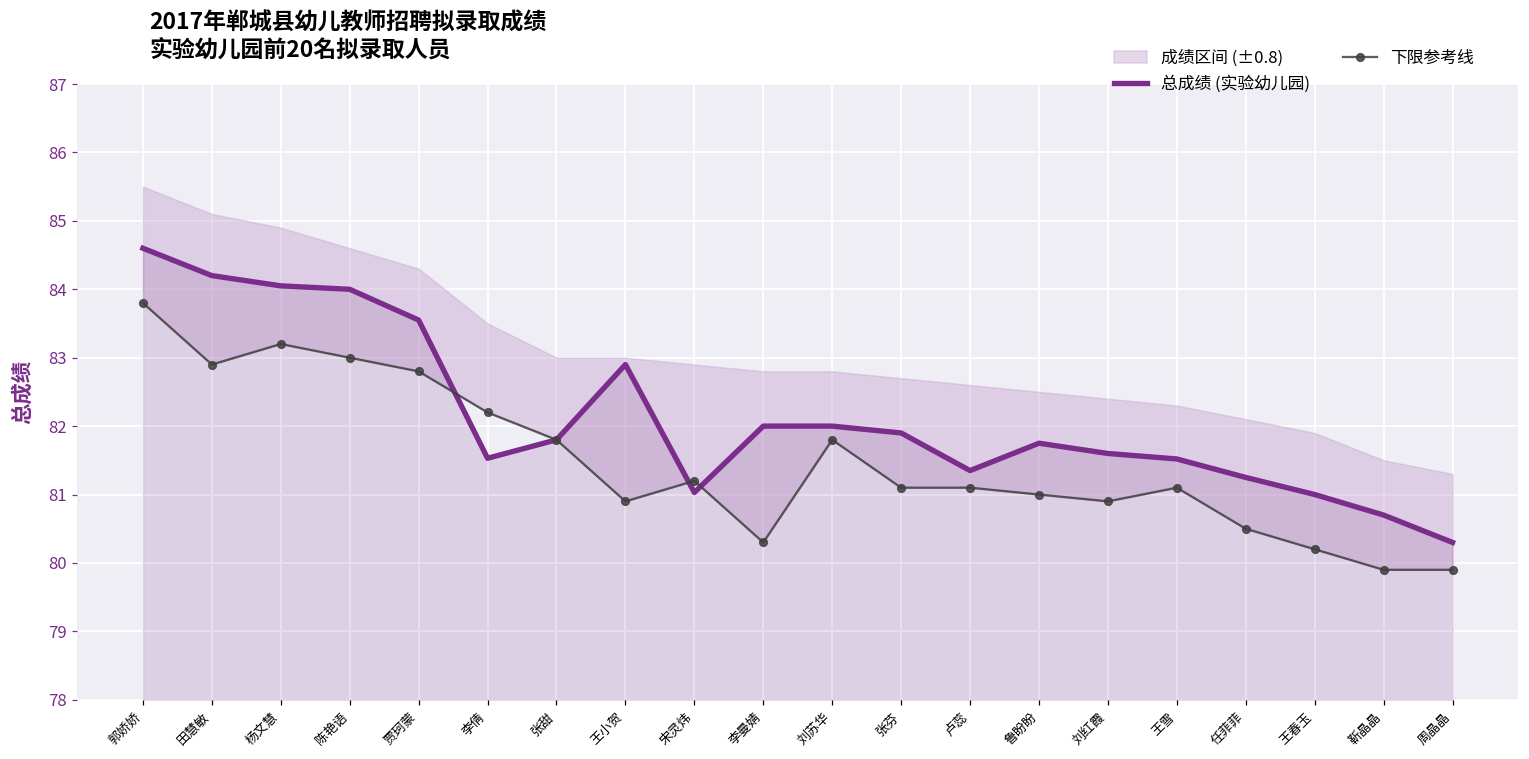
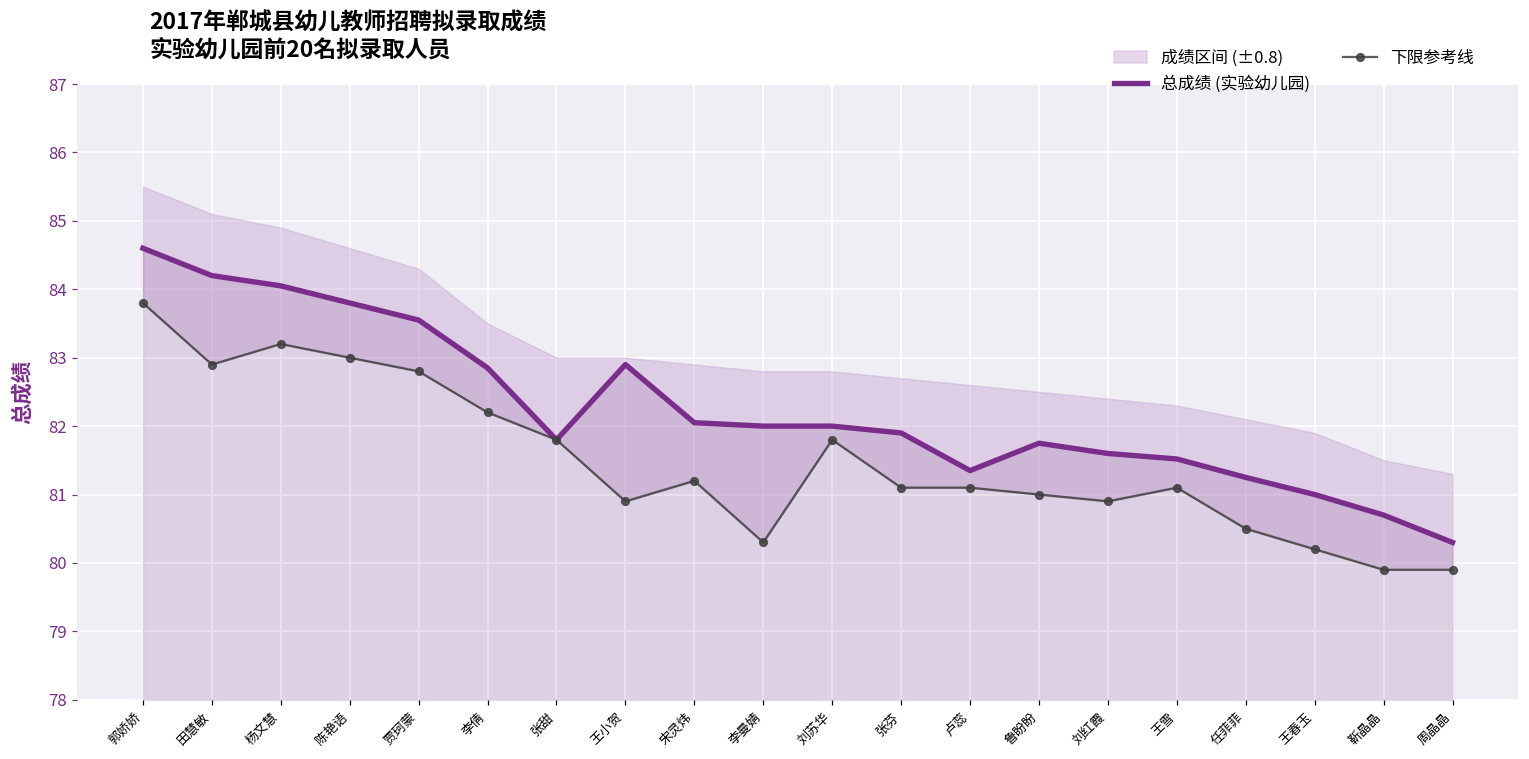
  {
    "总成绩 (实验幼儿园)": {
      "郭娇娇": 84.6,
      "田慧敏": 84.2,
      "杨文慧": 84.1,
-     "陈艳语": 84.0,
+     "陈艳语": 83.8,
      "贾珂蒙": 83.6,
-     "李倩": 81.5,
+     "李倩": 82.9,
      "王小贺": 82.9,
-     "宋灵炜": 81.0,
+     "宋灵炜": 82.1,
      "李曼婧": 82.0,
      "刘苏华": 82.0,
      "张芬": 81.9,
      "卢蕊": 81.4,
      "鲁盼盼": 81.8,
      "刘红霞": 81.6,
      "王雪": 81.5,
      "任菲菲": 81.3,
      "王春玉": 81.0,
      "靳晶晶": 80.7,
      "周晶晶": 80.3
    },
    "下限参考线": {
      "郭娇娇": 83.8,
      "田慧敏": 82.9,
      "杨文慧": 83.2,
      "陈艳语": 83.0,
      "贾珂蒙": 82.8,
      "李倩": 82.2,
      "王小贺": 80.9,
      "宋灵炜": 81.2,
      "李曼婧": 80.3,
      "刘苏华": 81.8,
      "张芬": 81.1,
      "卢蕊": 81.1,
      "鲁盼盼": 81.0,
      "刘红霞": 80.9,
      "王雪": 81.1,
      "任菲菲": 80.5,
      "王春玉": 80.2,
      "靳晶晶": 79.9,
      "周晶晶": 79.9
    }
  }
